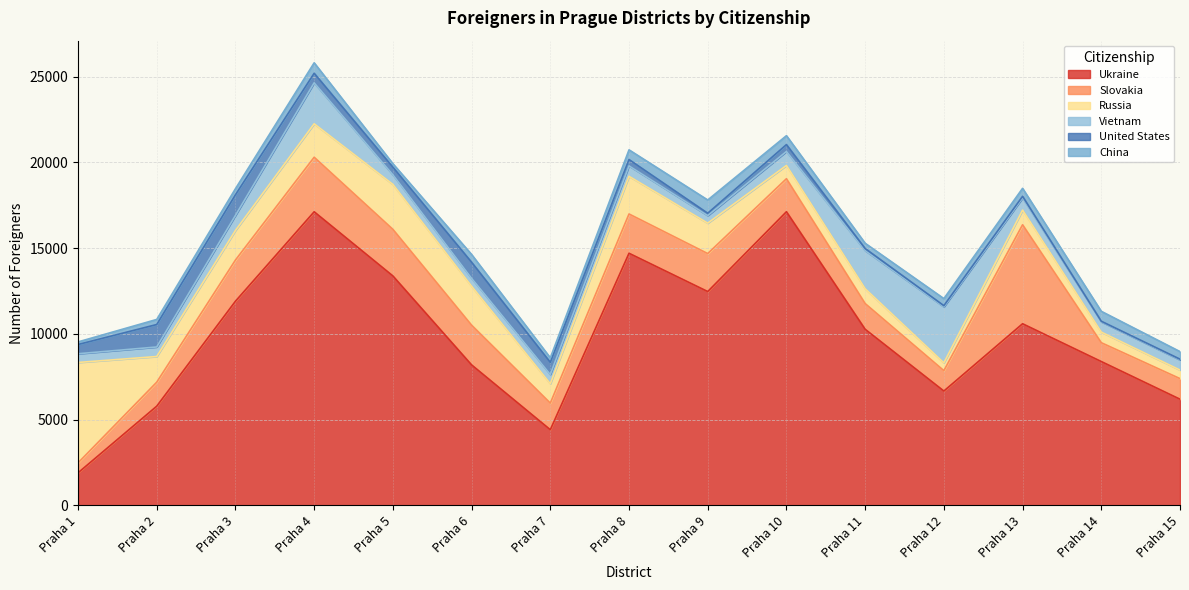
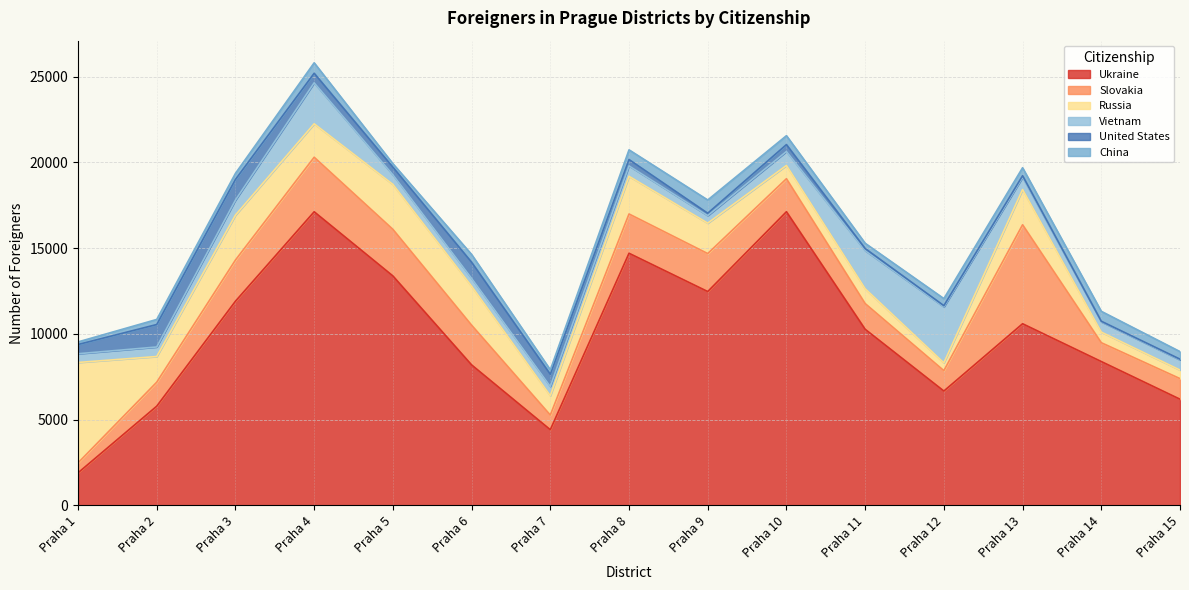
  {
    "Ukraine": {
      "Praha 1": 1900,
      "Praha 2": 5800,
      "Praha 3": 11900,
      "Praha 4": 17100,
      "Praha 5": 13400,
      "Praha 6": 8200,
      "Praha 7": 4400,
      "Praha 8": 14700,
      "Praha 9": 12500,
      "Praha 10": 17100,
      "Praha 11": 10300,
      "Praha 12": 6700,
      "Praha 13": 10600,
      "Praha 14": 8400,
      "Praha 15": 6200
    },
    "Slovakia": {
      "Praha 1": 600,
      "Praha 2": 1400,
      "Praha 3": 2400,
      "Praha 4": 3200,
      "Praha 5": 2700,
      "Praha 6": 2300,
-     "Praha 7": 1600,
+     "Praha 7": 900,
      "Praha 8": 2300,
      "Praha 9": 2200,
      "Praha 10": 1900,
      "Praha 11": 1500,
      "Praha 12": 1200,
      "Praha 13": 5800,
      "Praha 14": 1100,
      "Praha 15": 1200
    },
    "Russia": {
      "Praha 1": 5900,
      "Praha 2": 1500,
-     "Praha 3": 1700,
+     "Praha 3": 2600,
      "Praha 4": 2000,
      "Praha 5": 2600,
      "Praha 6": 2300,
      "Praha 7": 1100,
      "Praha 8": 2200,
      "Praha 9": 1800,
      "Praha 10": 800,
      "Praha 11": 900,
      "Praha 12": 500,
-     "Praha 13": 900,
+     "Praha 13": 2100,
      "Praha 14": 600,
      "Praha 15": 500
    },
    "United States": {
      "Praha 1": 500,
      "Praha 2": 1300,
      "Praha 3": 1200,
      "Praha 4": 600,
      "Praha 5": 400,
      "Praha 6": 900,
      "Praha 7": 700,
      "Praha 8": 400,
      "Praha 10": 400
    }
  }
